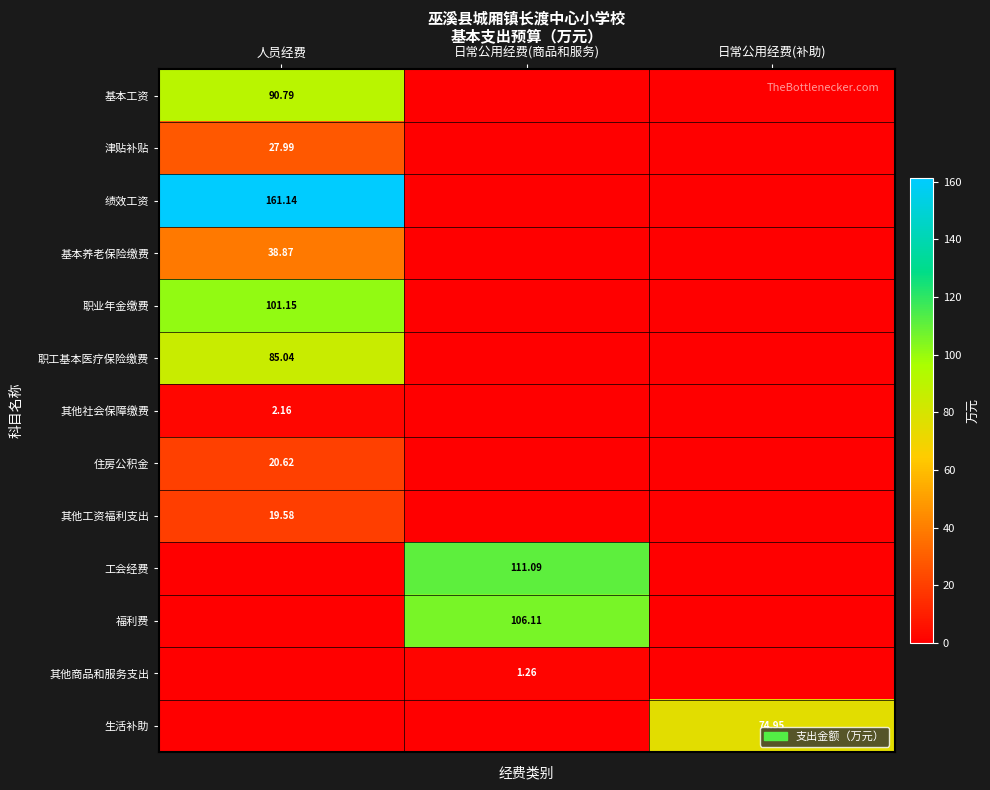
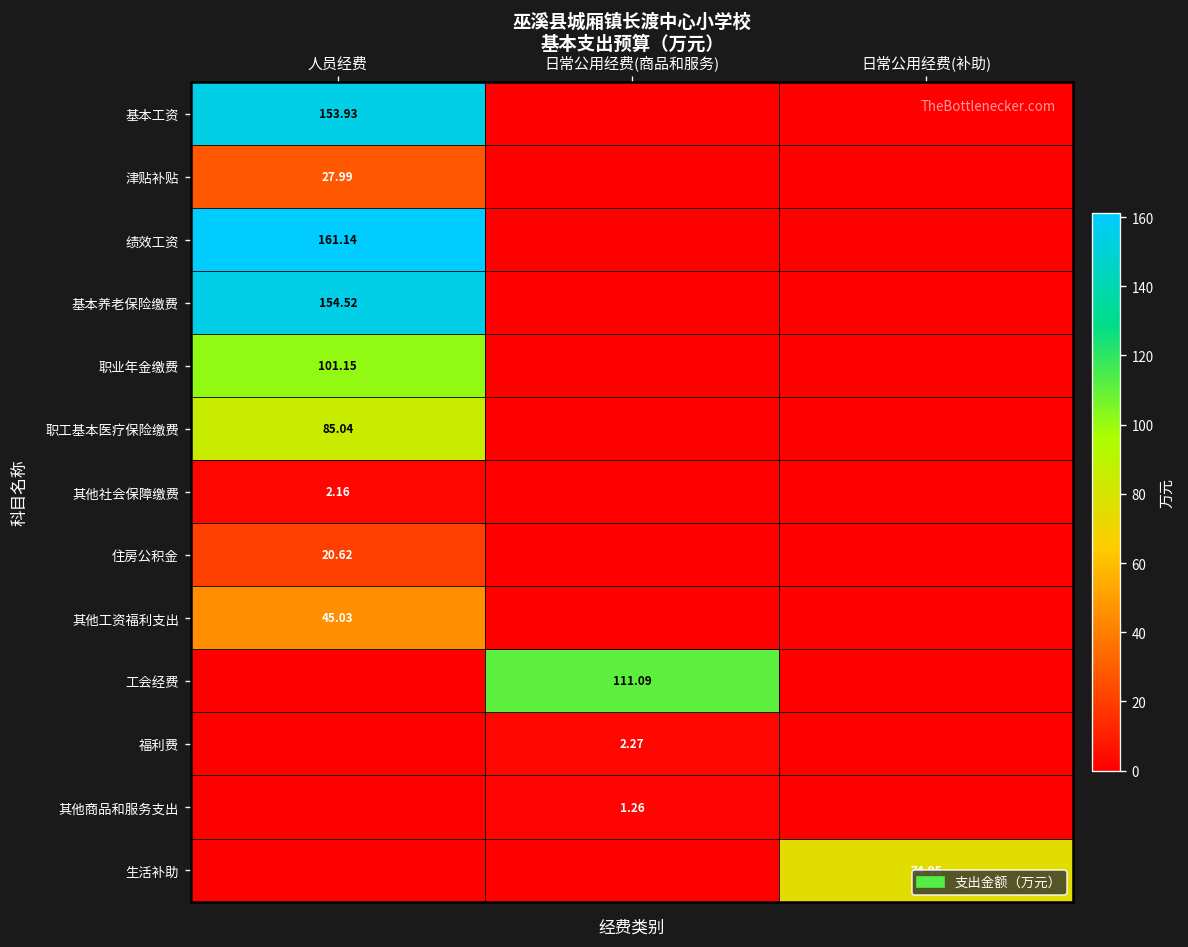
  {
    "基本工资": {
-     "人员经费": 90.79
+     "人员经费": 153.93
    },
    "津贴补贴": {
      "人员经费": 27.99
    },
    "绩效工资": {
      "人员经费": 161.14
    },
    "基本养老保险缴费": {
-     "人员经费": 38.87
+     "人员经费": 154.52
    },
    "职业年金缴费": {
      "人员经费": 101.15
    },
    "职工基本医疗保险缴费": {
      "人员经费": 85.04
    },
    "其他社会保障缴费": {
      "人员经费": 2.16
    },
    "住房公积金": {
      "人员经费": 20.62
    },
    "其他工资福利支出": {
-     "人员经费": 19.58
+     "人员经费": 45.03
    },
    "工会经费": {
      "日常公用经费(商品和服务)": 111.09
    },
    "福利费": {
-     "日常公用经费(商品和服务)": 106.11
+     "日常公用经费(商品和服务)": 2.27
    },
    "其他商品和服务支出": {
      "日常公用经费(商品和服务)": 1.26
    }
  }
